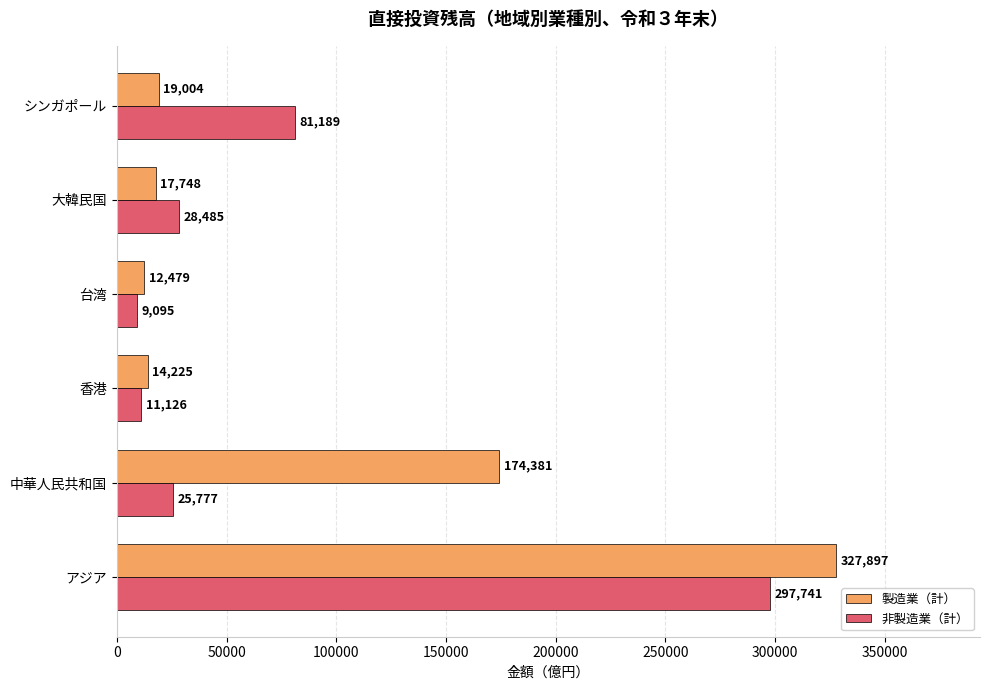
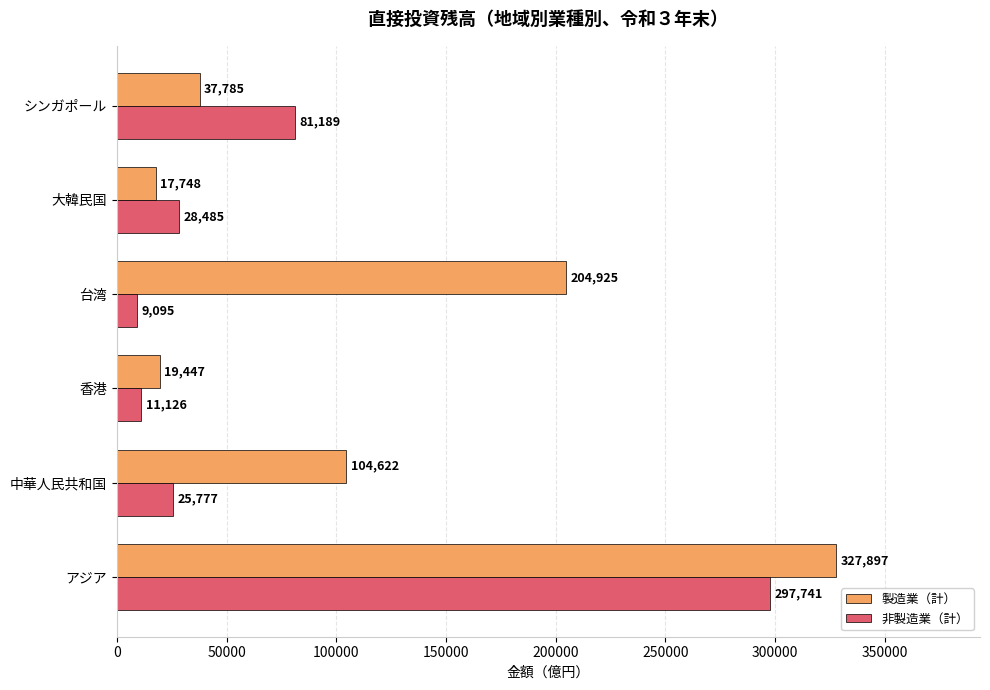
  {
    "製造業（計）": {
-     "シンガポール": "19,004",
+     "シンガポール": "37,785",
      "大韓民国": "17,748",
-     "台湾": "12,479",
-     "香港": "14,225",
-     "中華人民共和国": "174,381",
+     "台湾": "204,925",
+     "香港": "19,447",
+     "中華人民共和国": "104,622",
      "アジア": "327,897"
    },
    "非製造業（計）": {
      "シンガポール": "81,189",
      "大韓民国": "28,485",
      "台湾": "9,095",
      "香港": "11,126",
      "中華人民共和国": "25,777",
      "アジア": "297,741"
    }
  }
